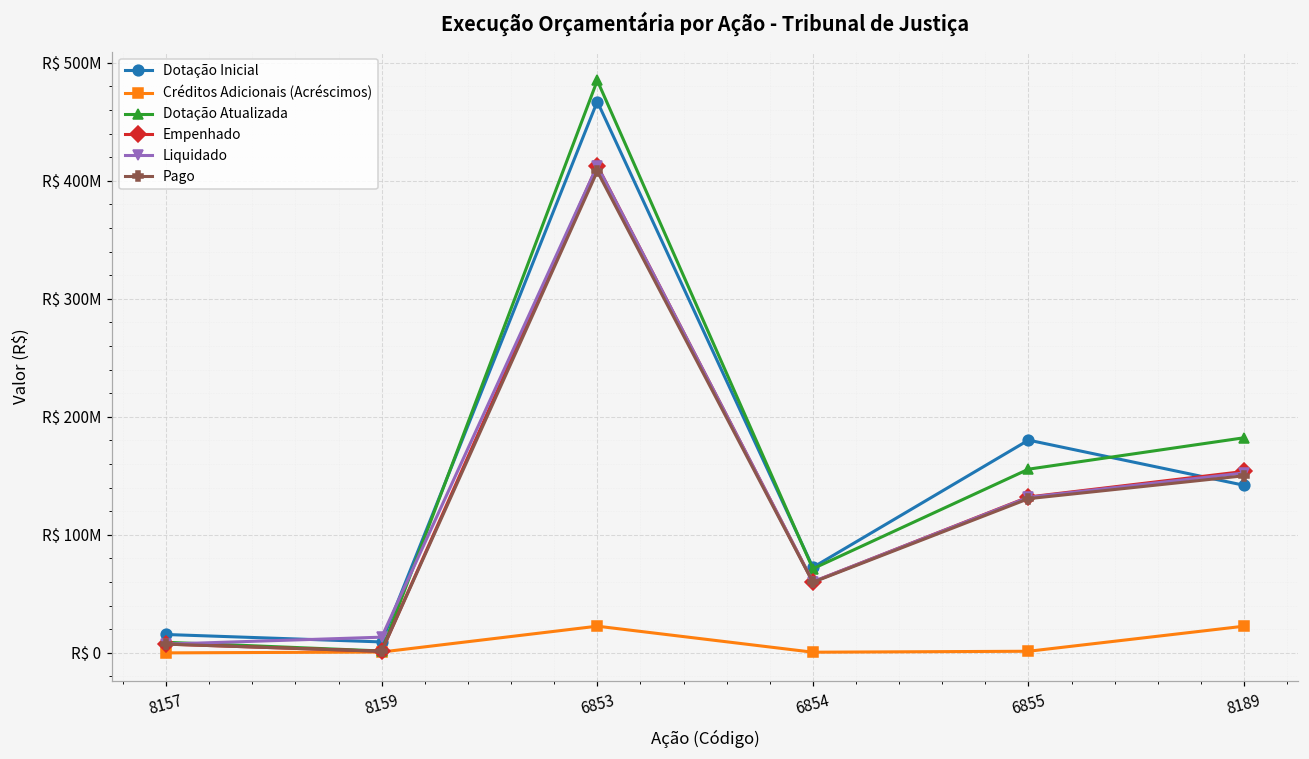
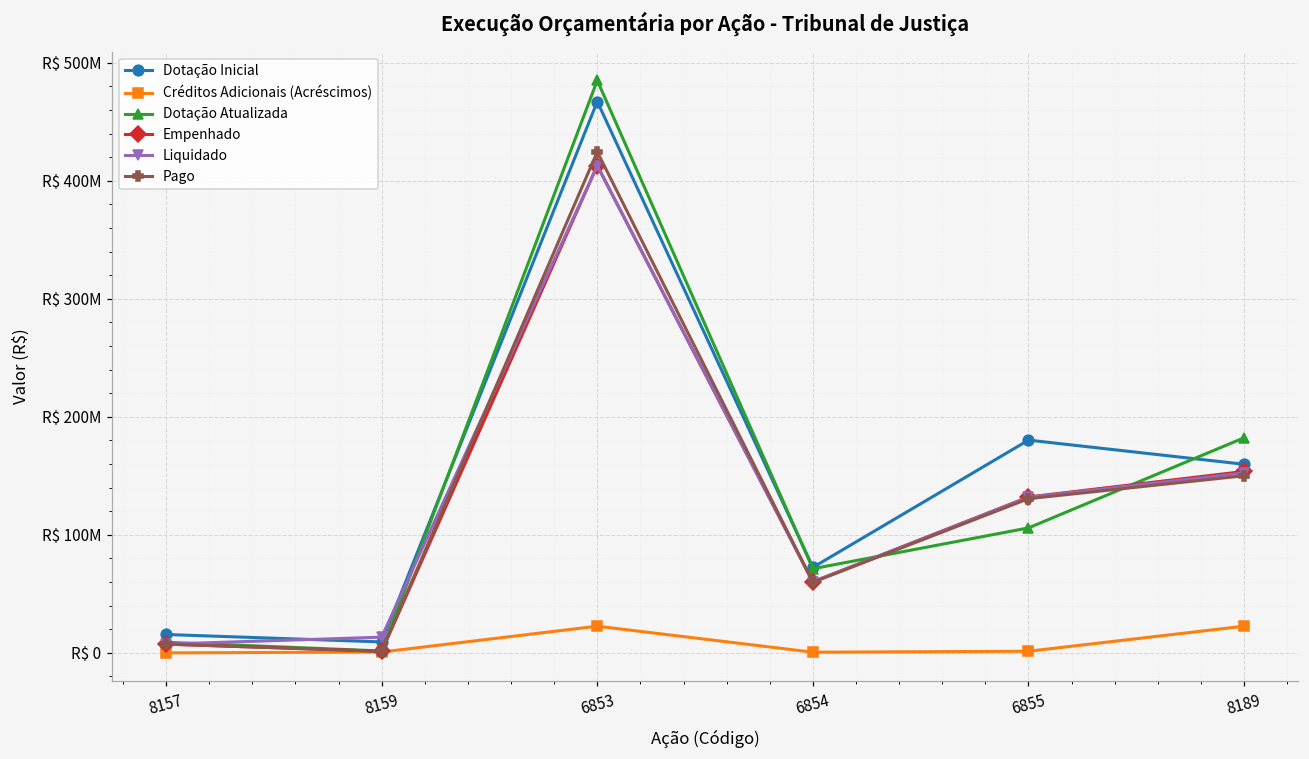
  {
    "Dotação Inicial": {
      "8157": "R$ 16000000",
      "8159": "R$ 9000000",
      "6853": "R$ 467000000",
      "6855": "R$ 180000000",
-     "8189": "R$ 142000000"
+     "8189": "R$ 160000000"
    },
    "Créditos Adicionais (Acréscimos)": {
      "8157": "R$ 0",
      "6853": "R$ 23000000",
      "6854": "R$ 1000000",
      "6855": "R$ 1000000",
      "8189": "R$ 23000000"
    },
    "Dotação Atualizada": {
      "6853": "R$ 485000000",
-     "6855": "R$ 156000000",
+     "6855": "R$ 106000000",
      "8189": "R$ 182000000"
    },
    "Liquidado": {
      "8159": "R$ 13000000"
    },
    "Pago": {
-     "6853": "R$ 408000000"
+     "6853": "R$ 425000000"
    }
  }
